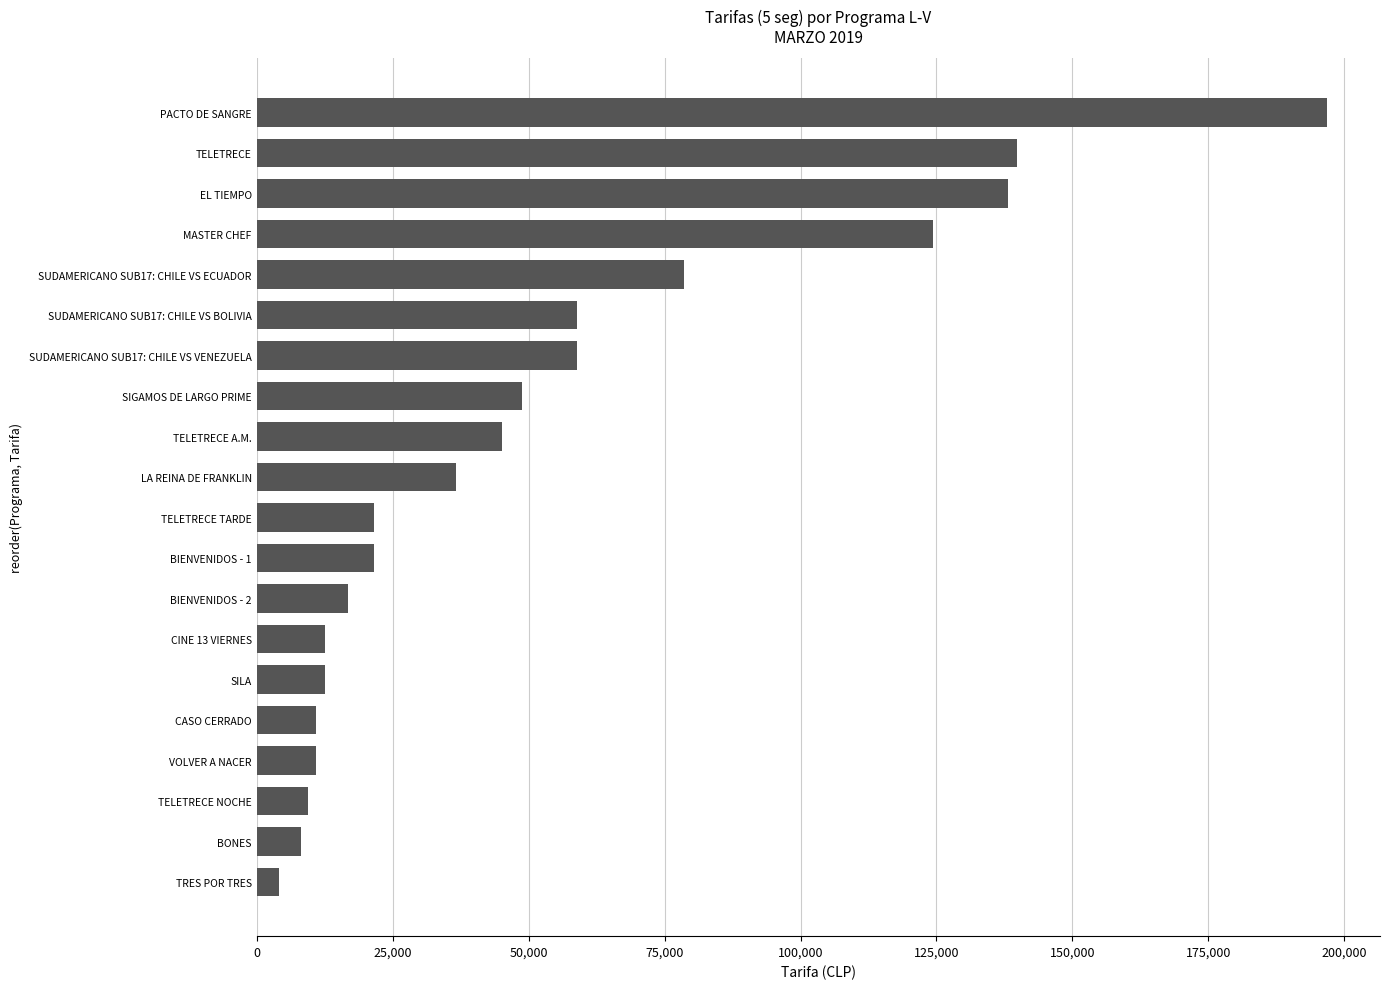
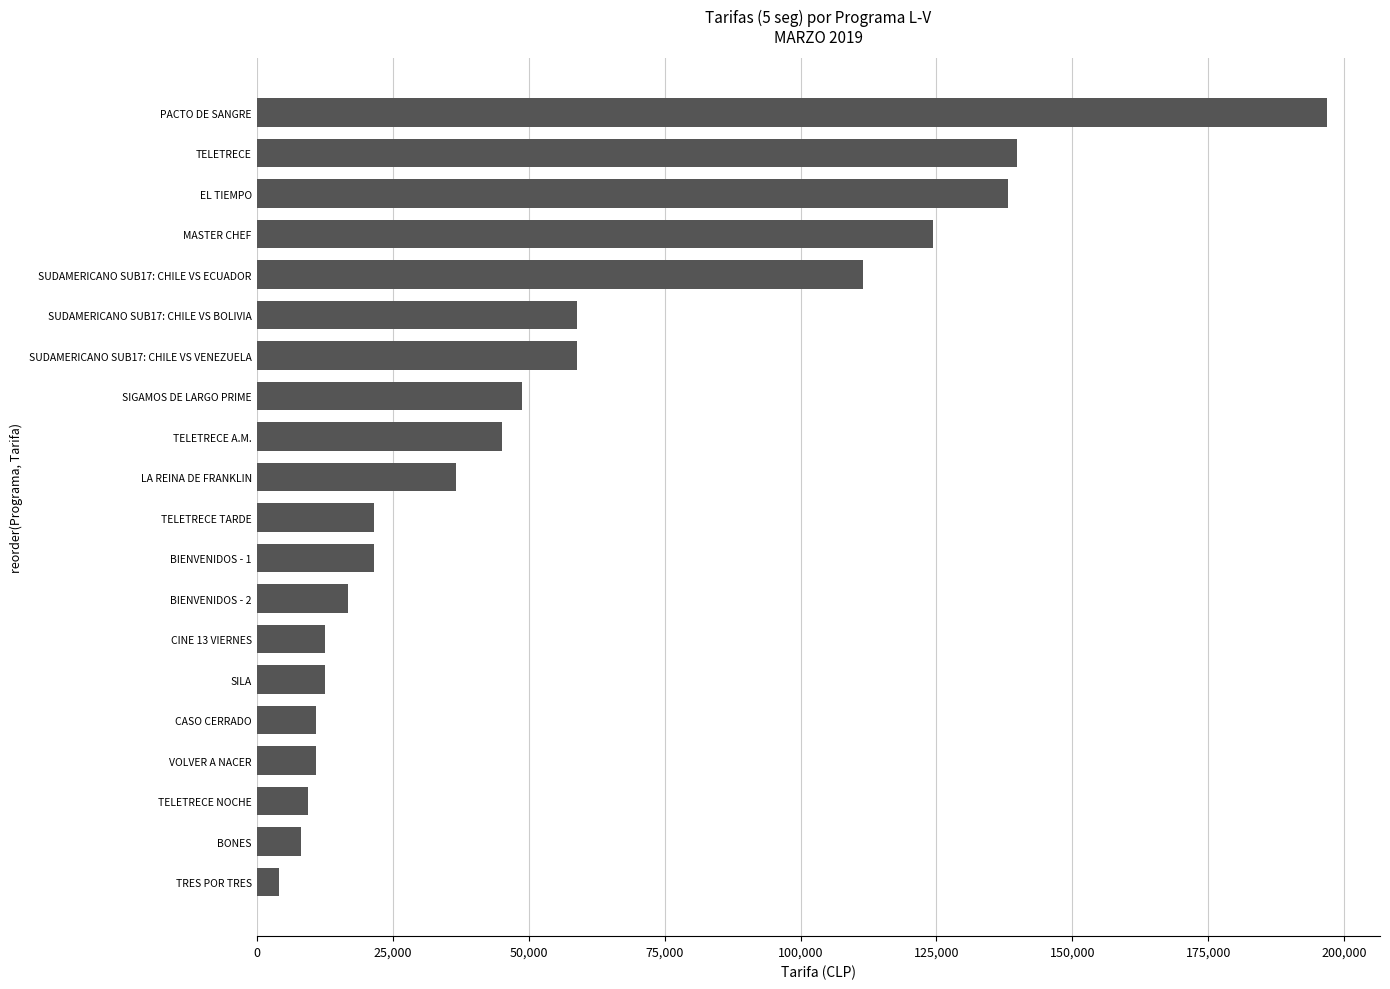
  {
    "PACTO DE SANGRE": "197,000",
    "TELETRECE": "140,000",
    "EL TIEMPO": "138,000",
    "MASTER CHEF": "124,000",
-   "SUDAMERICANO SUB17: CHILE VS ECUADOR": "79,000",
+   "SUDAMERICANO SUB17: CHILE VS ECUADOR": "112,000",
    "SUDAMERICANO SUB17: CHILE VS BOLIVIA": "59,000",
    "SUDAMERICANO SUB17: CHILE VS VENEZUELA": "59,000",
    "SIGAMOS DE LARGO PRIME": "49,000",
    "TELETRECE A.M.": "45,000",
    "LA REINA DE FRANKLIN": "37,000",
    "TELETRECE TARDE": "22,000",
    "BIENVENIDOS - 1": "22,000",
    "BIENVENIDOS - 2": "17,000",
    "CINE 13 VIERNES": "13,000",
    "SILA": "13,000",
    "CASO CERRADO": "11,000",
    "VOLVER A NACER": "11,000",
    "TELETRECE NOCHE": "9,000",
    "BONES": "8,000",
    "TRES POR TRES": "4,000"
  }
